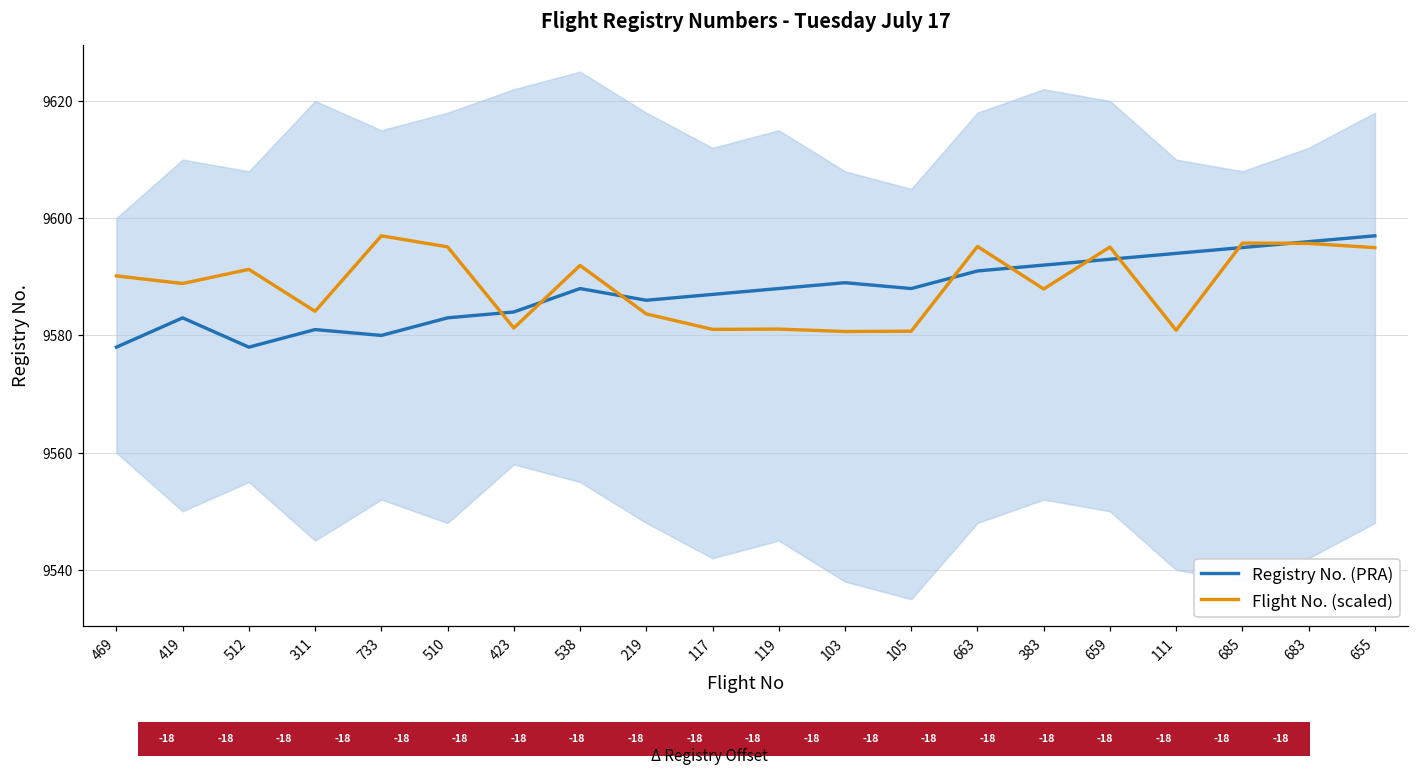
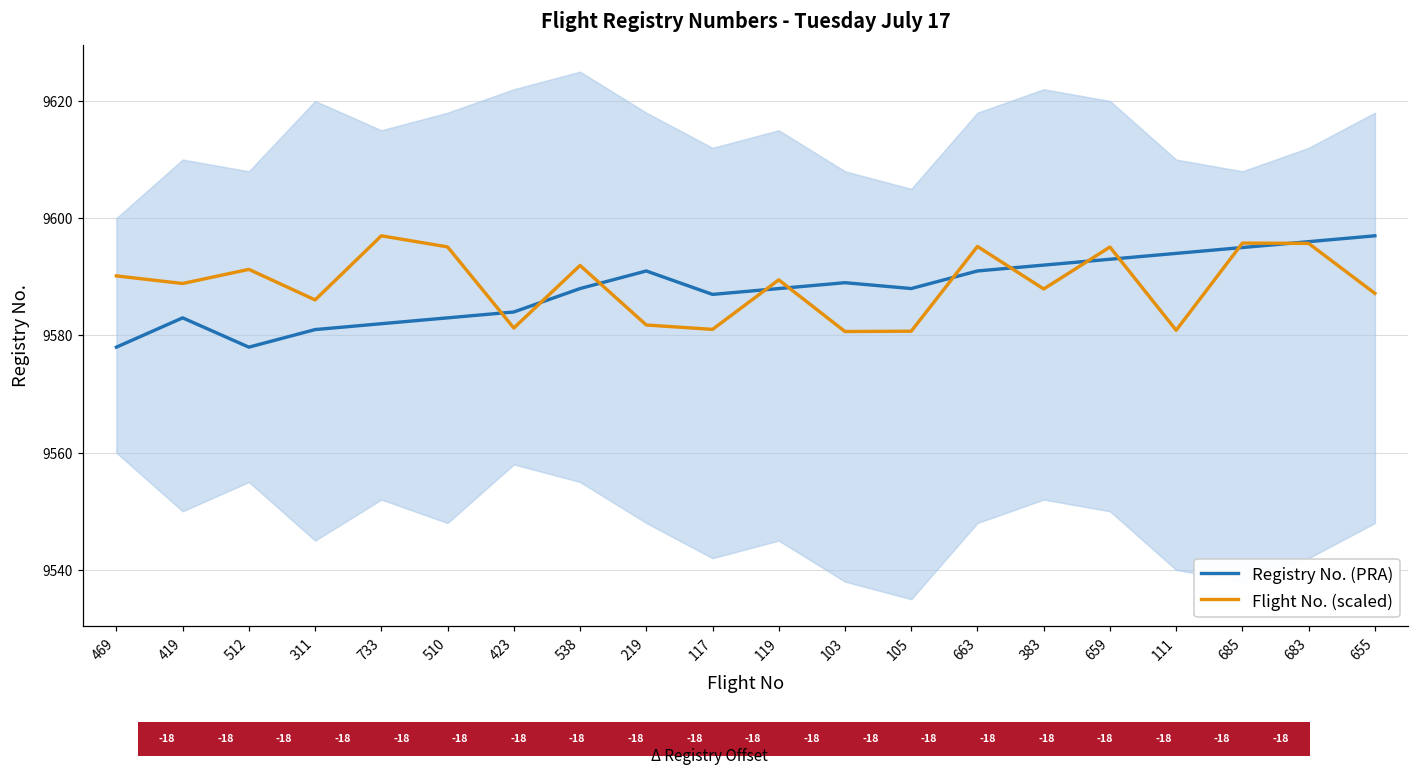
  {
    "Registry No. (PRA)": {
      "469": 9578,
      "419": 9583,
      "512": 9578,
      "311": 9581,
-     "733": 9580,
+     "733": 9582,
      "510": 9583,
      "423": 9584,
      "538": 9588,
-     "219": 9586,
+     "219": 9591,
      "117": 9587,
      "119": 9588,
      "103": 9589,
      "105": 9588,
      "663": 9591,
      "383": 9592,
      "659": 9593,
      "111": 9594,
      "685": 9595,
      "655": 9597
    },
    "Flight No. (scaled)": {
      "469": 9590,
      "419": 9589,
      "512": 9591,
-     "311": 9584,
+     "311": 9586,
      "733": 9597,
      "510": 9595,
      "423": 9581,
      "538": 9592,
-     "219": 9584,
+     "219": 9582,
      "117": 9581,
-     "119": 9581,
+     "119": 9589,
      "103": 9581,
      "105": 9581,
      "663": 9595,
      "383": 9588,
      "659": 9595,
      "111": 9581,
      "685": 9596,
-     "655": 9595
+     "655": 9587
    }
  }
